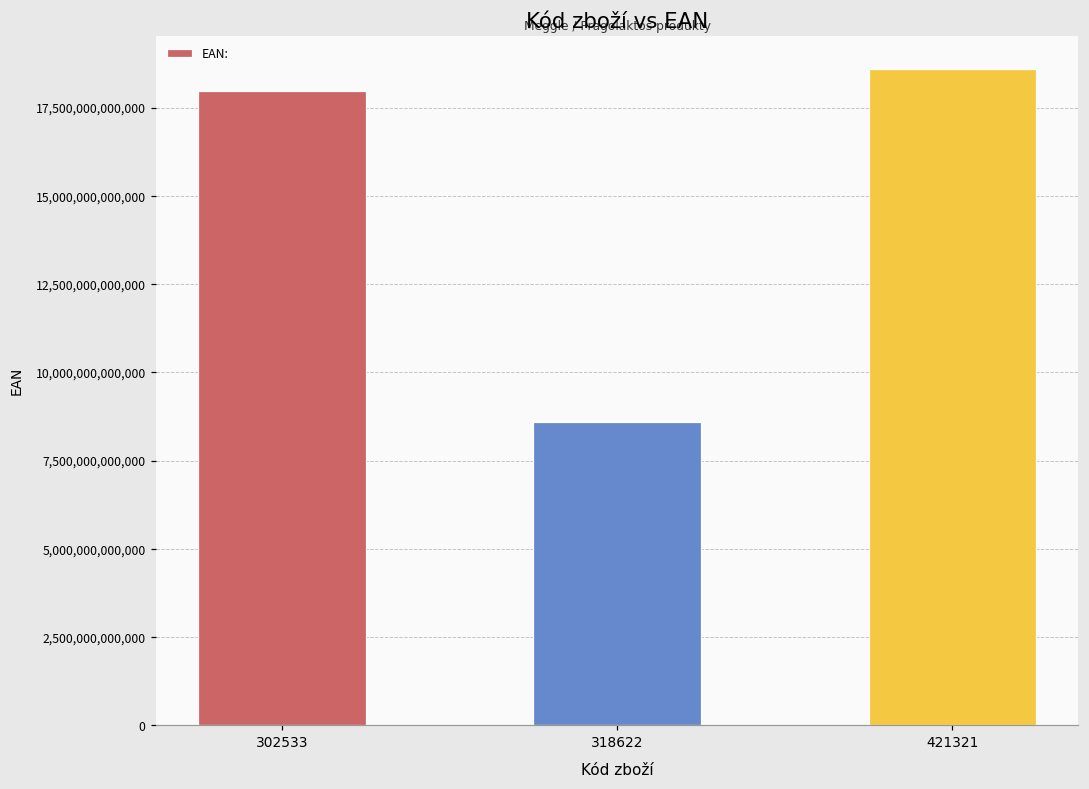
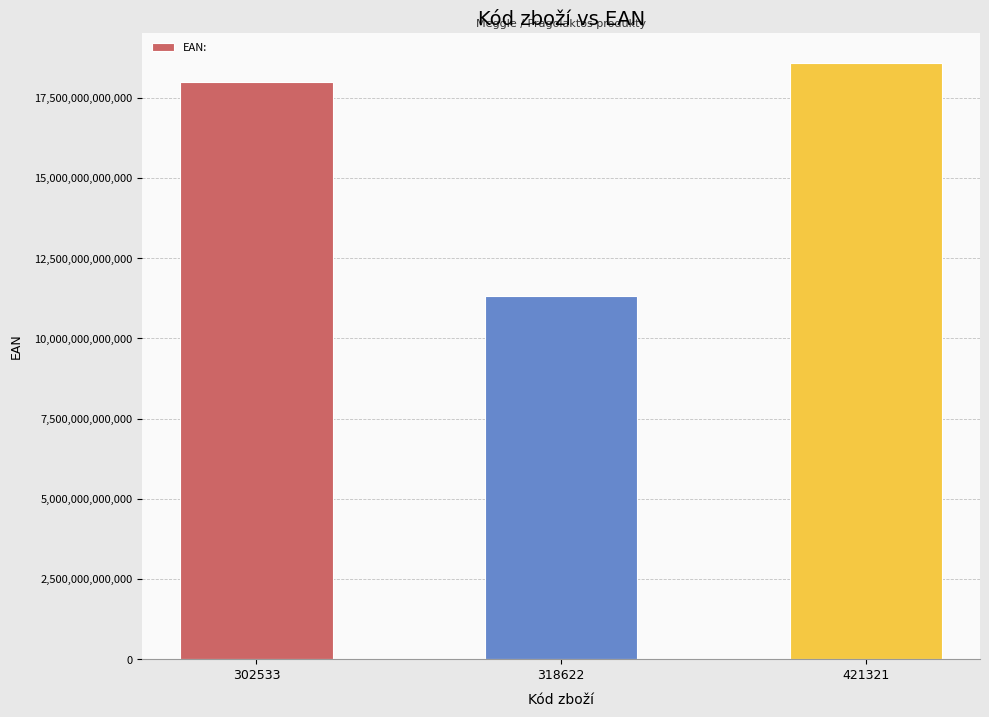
  {
    "302533": "18,000,000,000,000",
-   "318622": "8,600,000,000,000",
+   "318622": "11,300,000,000,000",
    "421321": "18,600,000,000,000"
  }
